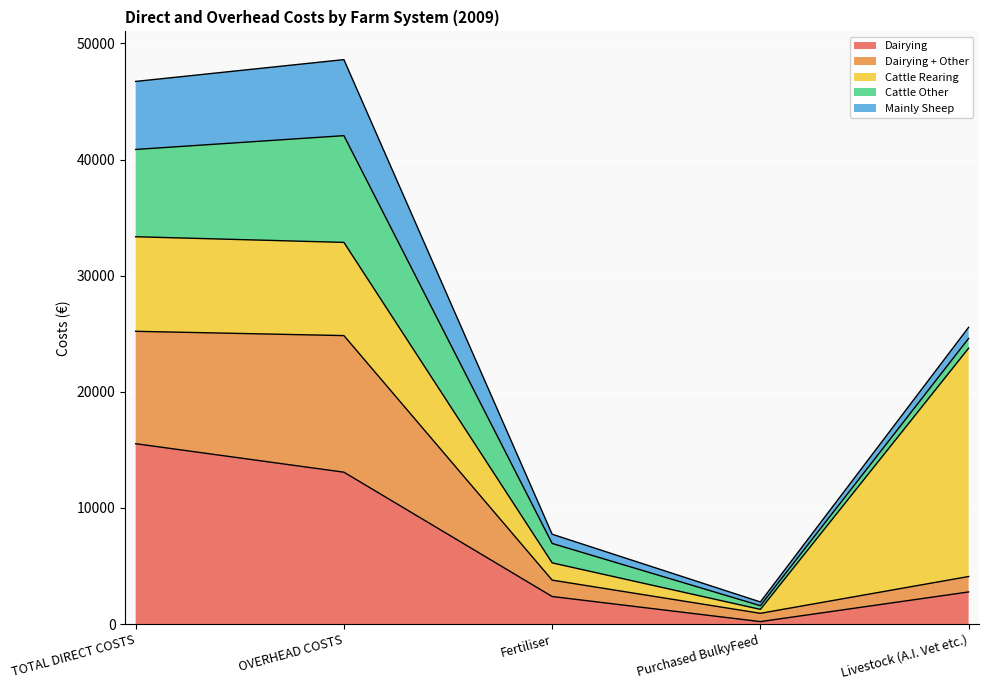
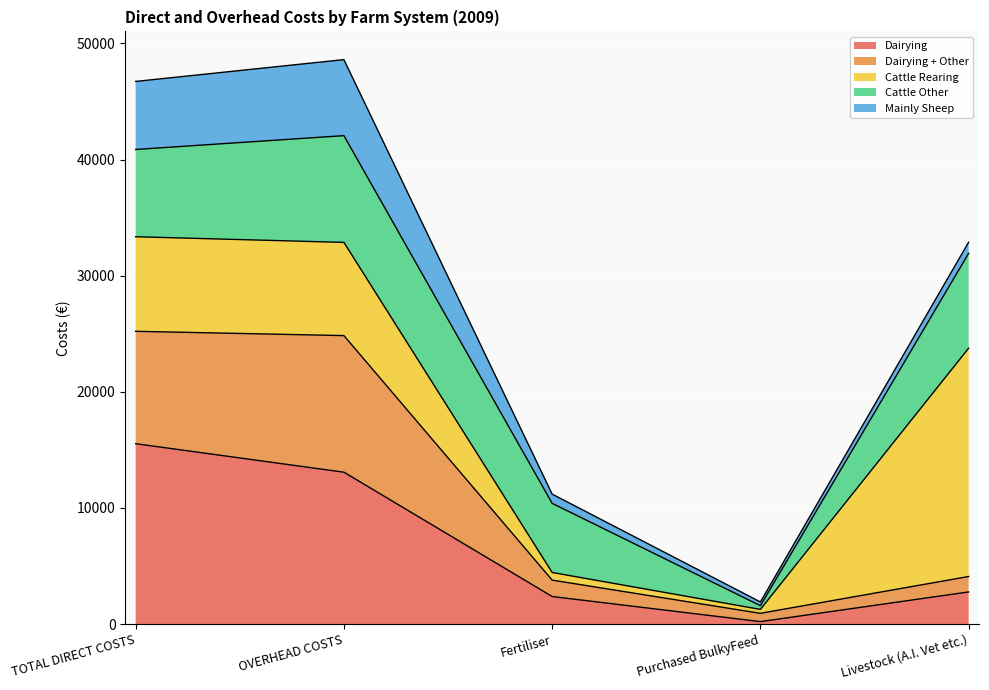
  {
    "Cattle Rearing": {
      "TOTAL DIRECT COSTS": 8100,
      "OVERHEAD COSTS": 8000,
-     "Fertiliser": 1500,
+     "Fertiliser": 700,
      "Purchased BulkyFeed": 300,
      "Livestock (A.I. Vet etc.)": 19700
    },
    "Cattle Other": {
      "TOTAL DIRECT COSTS": 7500,
      "OVERHEAD COSTS": 9200,
-     "Fertiliser": 1700,
+     "Fertiliser": 6000,
      "Purchased BulkyFeed": 300,
-     "Livestock (A.I. Vet etc.)": 800
+     "Livestock (A.I. Vet etc.)": 8200
    },
    "Mainly Sheep": {
      "TOTAL DIRECT COSTS": 5900,
      "OVERHEAD COSTS": 6500,
      "Fertiliser": 800,
      "Purchased BulkyFeed": 300,
      "Livestock (A.I. Vet etc.)": 1000
    }
  }
